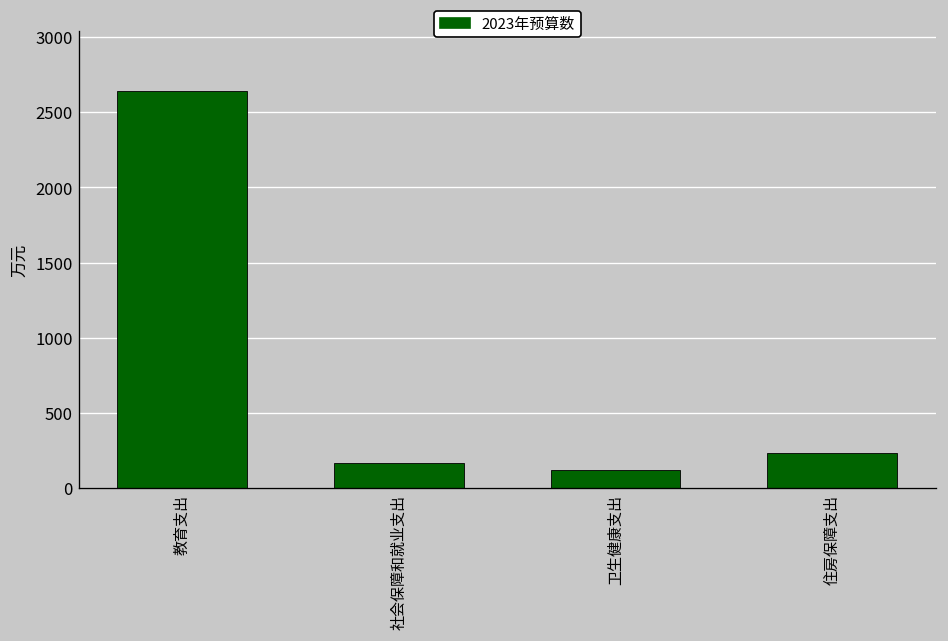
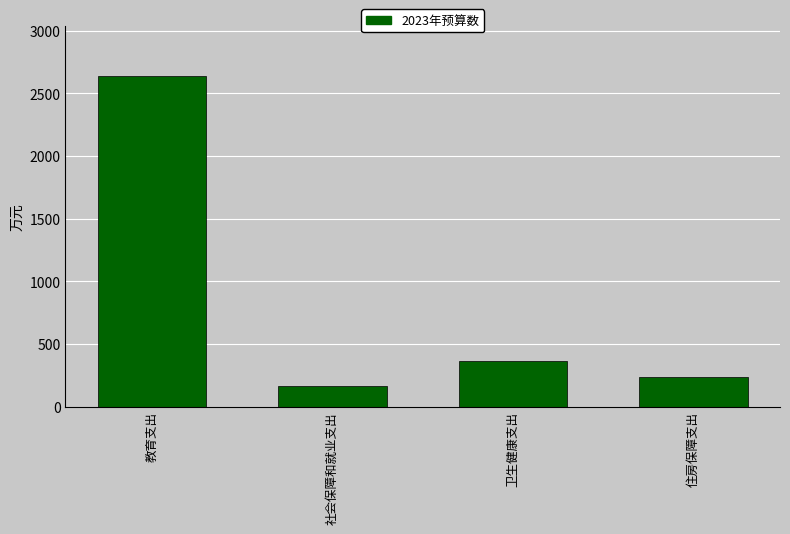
  {
    "教育支出": 2640,
    "社会保障和就业支出": 170,
-   "卫生健康支出": 120,
+   "卫生健康支出": 360,
    "住房保障支出": 230
  }
